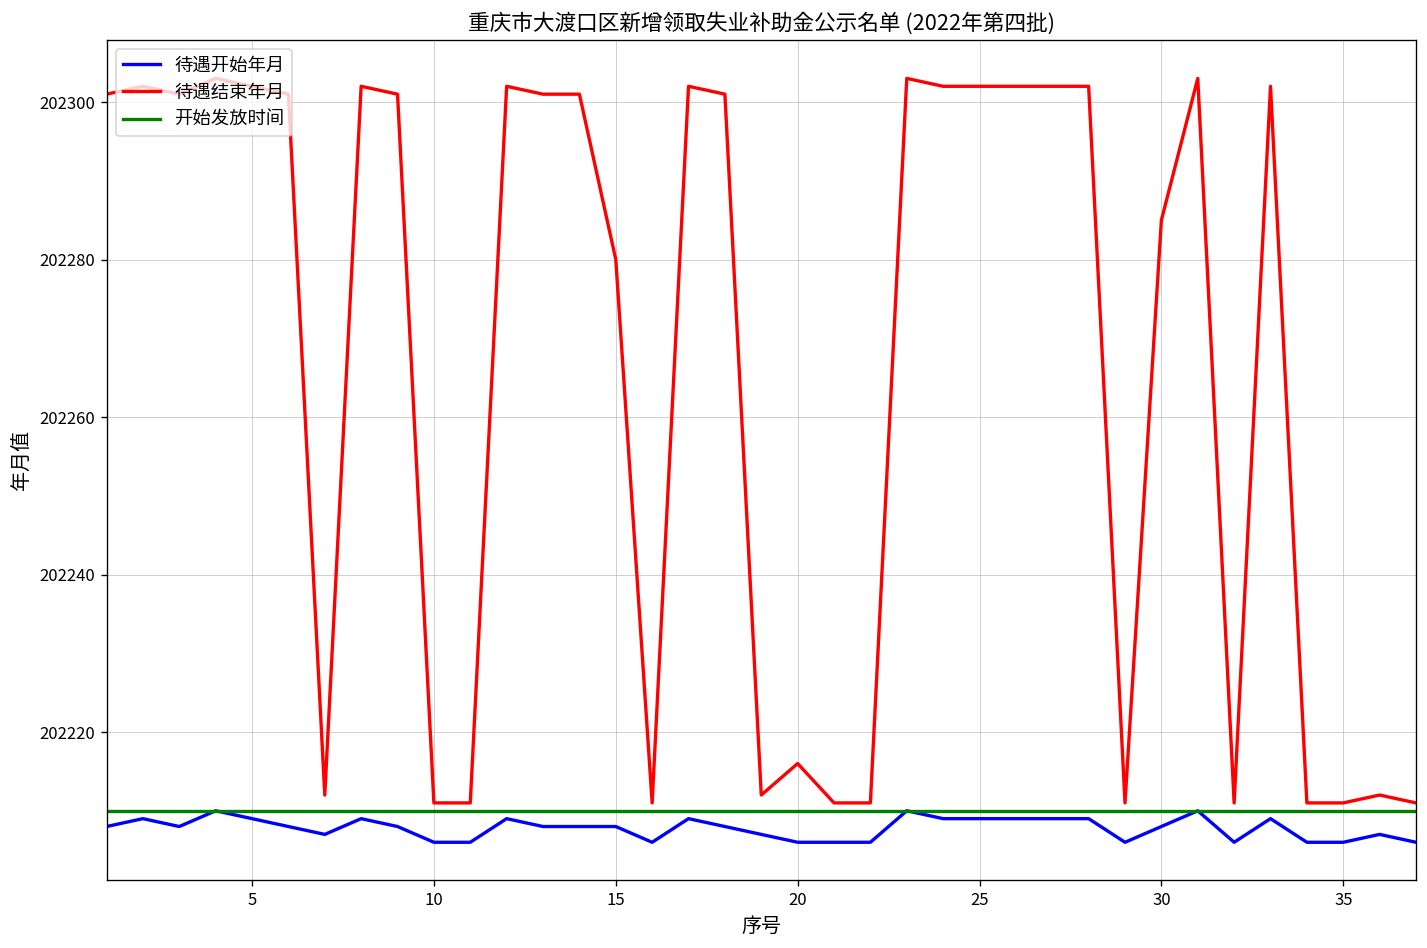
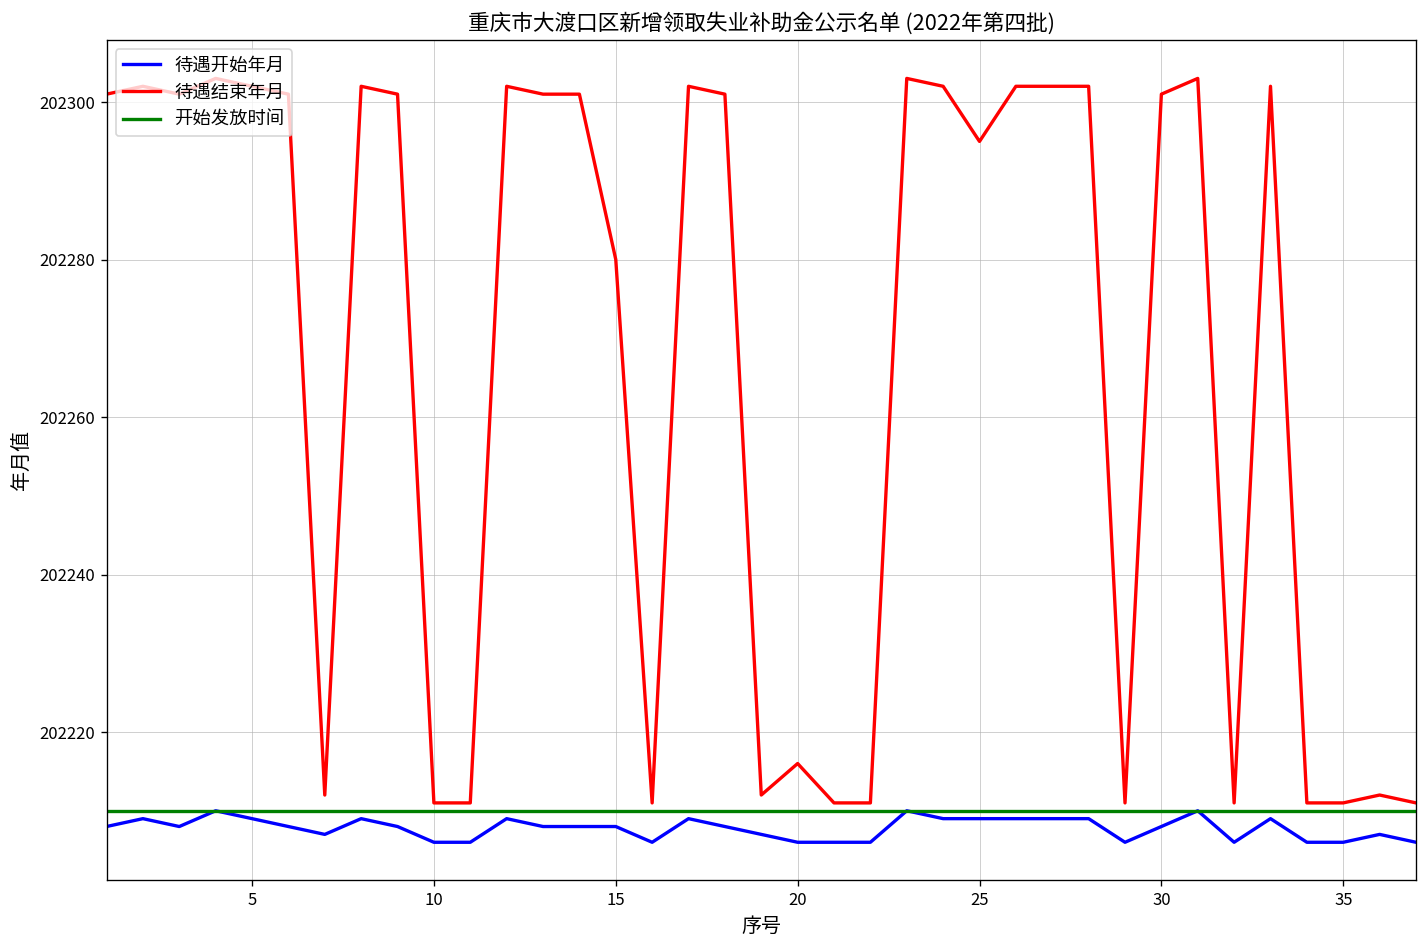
  {
    "待遇开始年月": {
      "5": 202209,
      "10": 202206,
      "15": 202208,
      "20": 202206,
      "25": 202209,
      "30": 202208,
      "35": 202206
    },
    "待遇结束年月": {
      "10": 202211,
      "15": 202280,
      "20": 202216,
-     "25": 202302,
-     "30": 202285,
+     "25": 202295,
+     "30": 202301,
      "35": 202211
    },
    "开始发放时间": {
      "5": 202210,
      "10": 202210,
      "15": 202210,
      "20": 202210,
      "25": 202210,
      "30": 202210,
      "35": 202210
    }
  }
